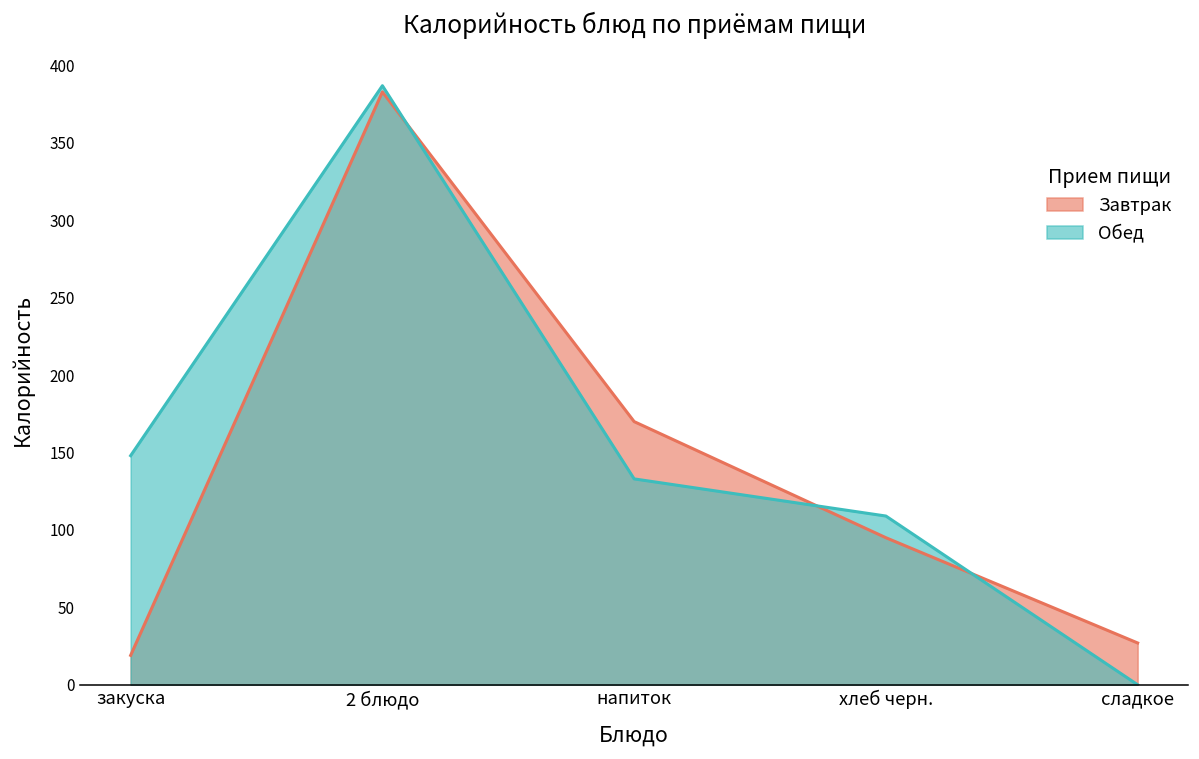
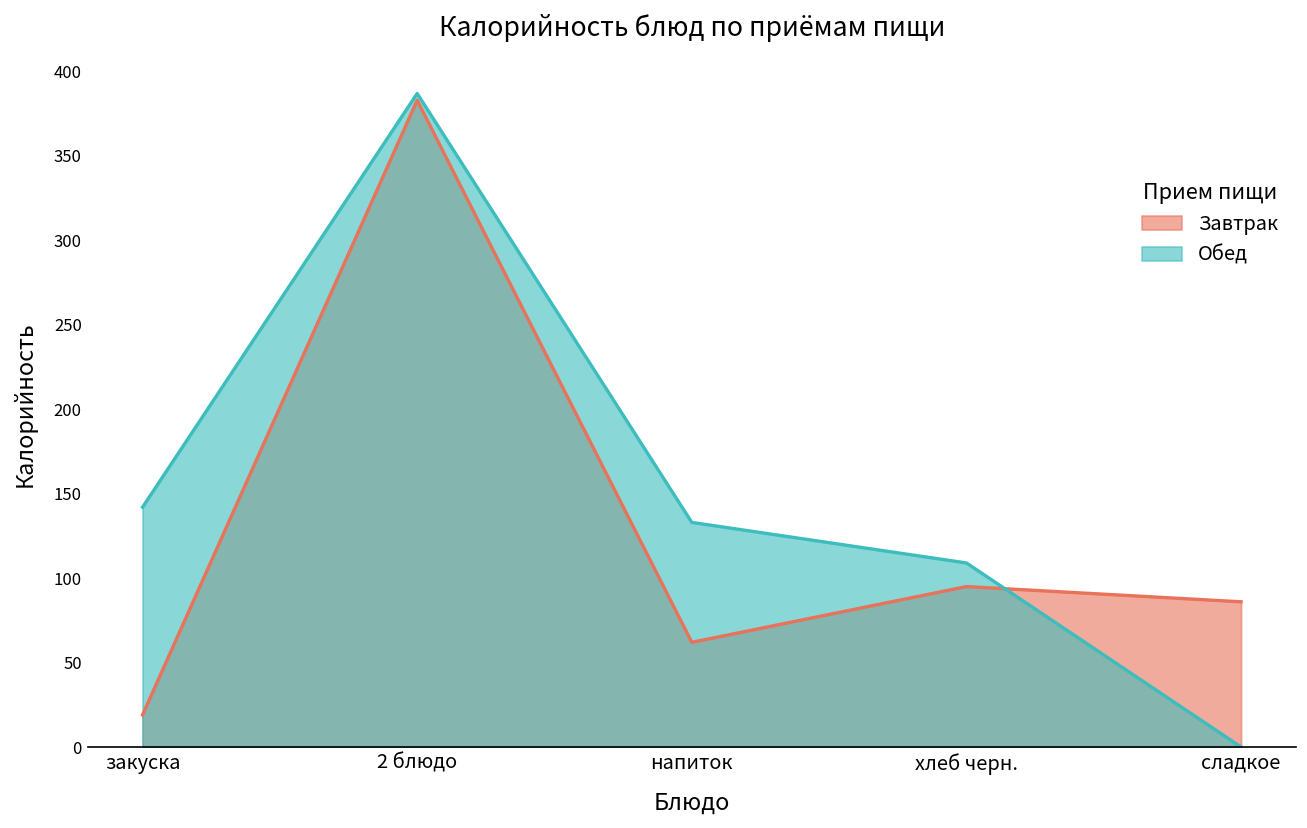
  {
    "Завтрак": {
      "закуска": 19,
      "2 блюдо": 383,
-     "напиток": 170,
+     "напиток": 62,
      "хлеб черн.": 95,
-     "сладкое": 27
+     "сладкое": 86
    },
    "Обед": {
-     "закуска": 148,
+     "закуска": 142,
      "2 блюдо": 387,
      "напиток": 133,
      "хлеб черн.": 109,
      "сладкое": 0
    }
  }
